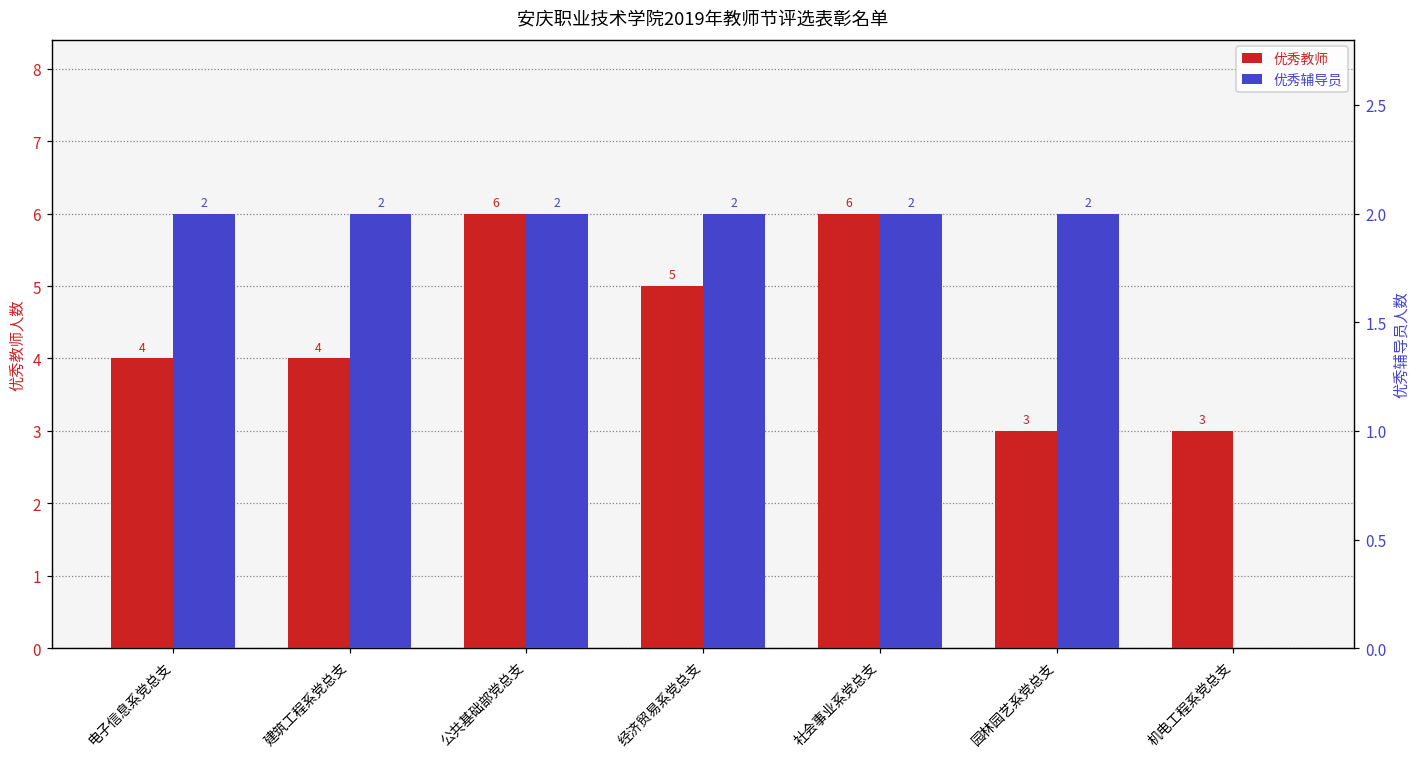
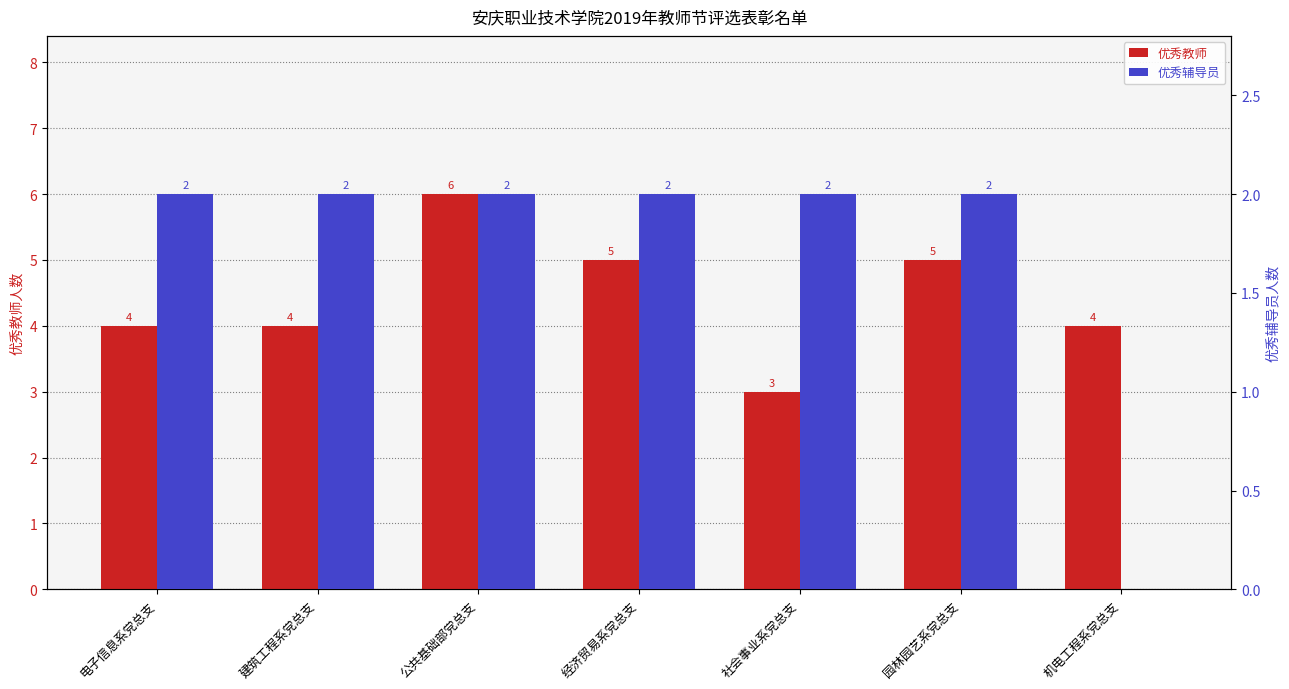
  {
    "优秀教师": {
      "电子信息系党总支": 4,
      "建筑工程系党总支": 4,
      "公共基础部党总支": 6,
      "经济贸易系党总支": 5,
-     "社会事业系党总支": 6,
-     "园林园艺系党总支": 3,
-     "机电工程系党总支": 3
+     "社会事业系党总支": 3,
+     "园林园艺系党总支": 5,
+     "机电工程系党总支": 4
    },
    "优秀辅导员": {
      "电子信息系党总支": 2,
      "建筑工程系党总支": 2,
      "公共基础部党总支": 2,
      "经济贸易系党总支": 2,
      "社会事业系党总支": 2,
      "园林园艺系党总支": 2
    }
  }
